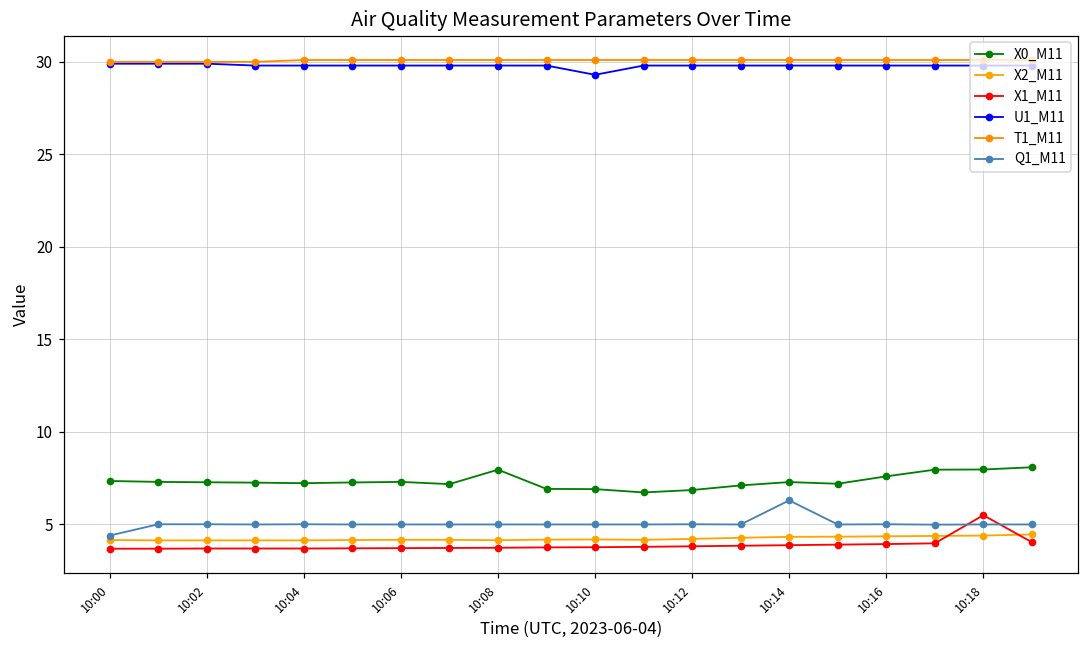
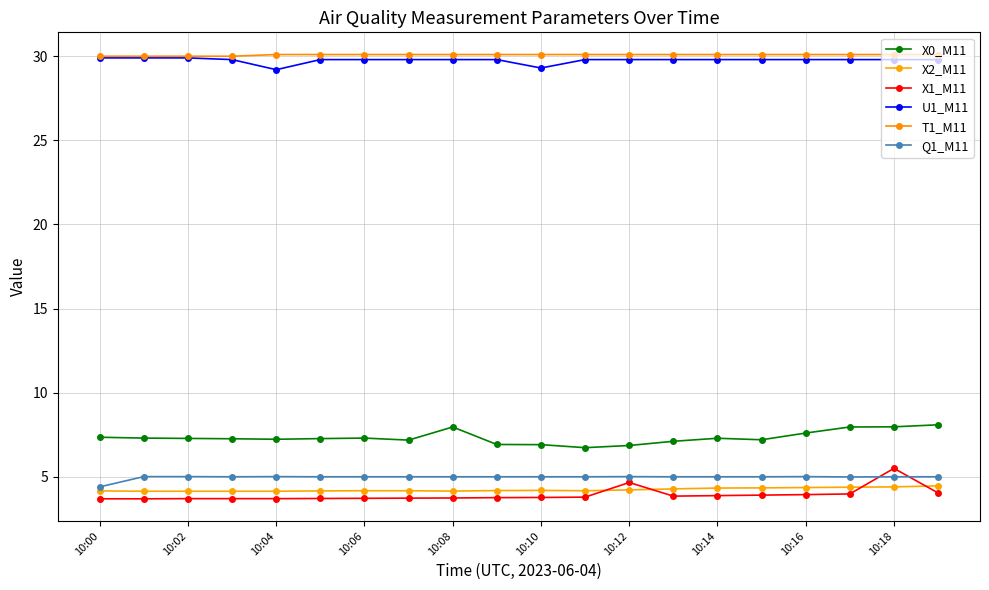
  {
    "X0_M11": {
      "10:00": 7.4,
      "10:02": 7.3,
      "10:04": 7.2,
      "10:06": 7.3,
      "10:08": 8.0,
      "10:10": 6.9,
      "10:12": 6.9,
      "10:14": 7.3,
      "10:16": 7.6,
      "10:18": 8.0
    },
    "X1_M11": {
      "10:00": 3.7,
      "10:02": 3.7,
      "10:04": 3.7,
      "10:06": 3.7,
      "10:08": 3.7,
      "10:10": 3.8,
-     "10:12": 3.8,
+     "10:12": 4.7,
      "10:14": 3.9,
      "10:16": 3.9,
      "10:18": 5.5
    },
    "U1_M11": {
-     "10:04": 29.8,
+     "10:04": 29.2,
      "10:06": 29.8,
      "10:08": 29.8,
      "10:10": 29.3,
      "10:12": 29.8,
      "10:14": 29.8,
      "10:16": 29.8
    },
    "Q1_M11": {
      "10:00": 4.4,
      "10:02": 5.0,
      "10:04": 5.0,
      "10:06": 5.0,
      "10:08": 5.0,
      "10:10": 5.0,
      "10:12": 5.0,
-     "10:14": 6.3,
+     "10:14": 5.0,
      "10:16": 5.0,
      "10:18": 5.0
    }
  }
